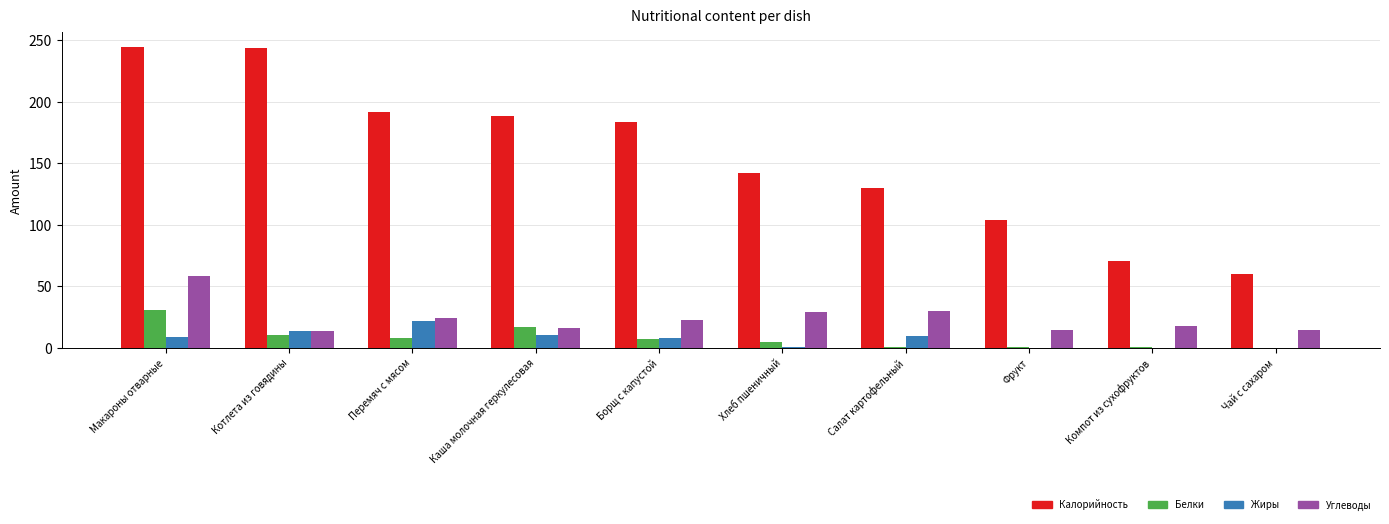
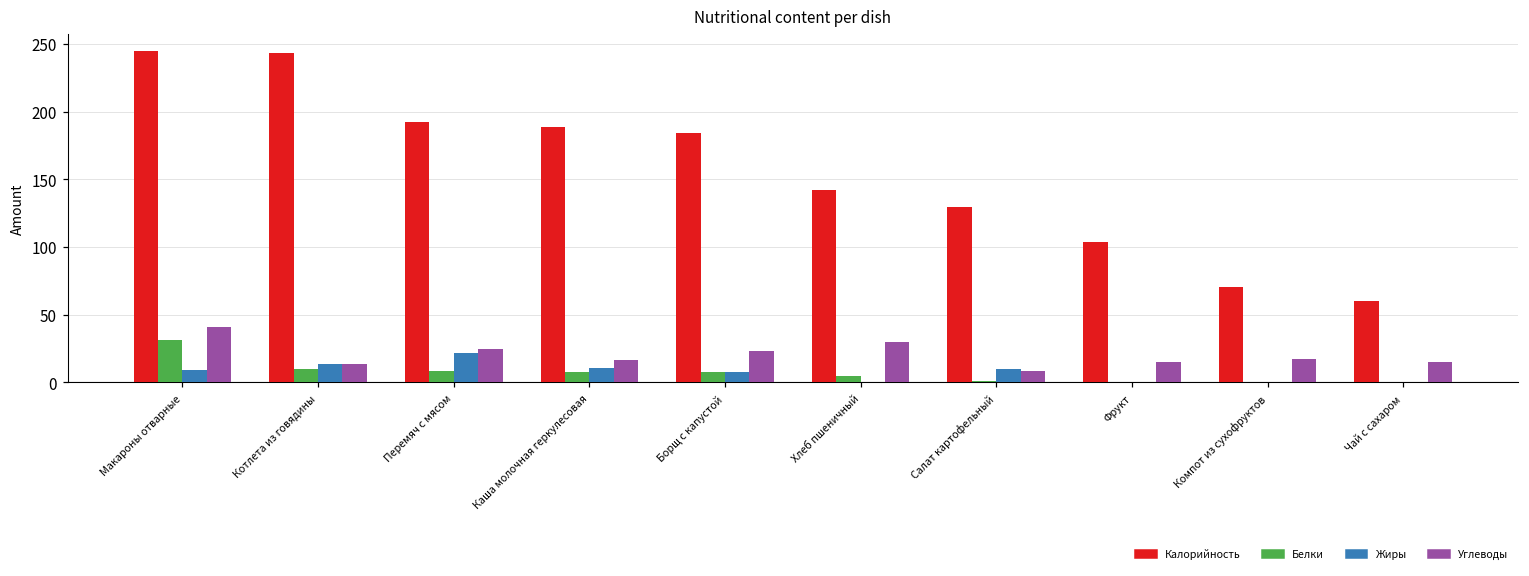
  {
    "Калорийность": {
      "Макароны отварные": 245,
      "Котлета из говядины": 244,
      "Перемяч с мясом": 192,
      "Каша молочная геркулесовая": 188,
      "Борщ с капустой": 184,
      "Хлеб пшеничный": 142,
      "Салат картофельный": 130,
      "Фрукт": 104,
      "Компот из сухофруктов": 71,
      "Чай с сахаром": 60
    },
    "Белки": {
      "Макароны отварные": 31,
      "Котлета из говядины": 10,
      "Перемяч с мясом": 8,
-     "Каша молочная геркулесовая": 17,
+     "Каша молочная геркулесовая": 7,
      "Борщ с капустой": 8,
      "Хлеб пшеничный": 5
    },
    "Жиры": {
      "Макароны отварные": 9,
      "Котлета из говядины": 14,
      "Перемяч с мясом": 22,
      "Каша молочная геркулесовая": 10,
      "Борщ с капустой": 8,
      "Салат картофельный": 10,
      "Компот из сухофруктов": 0
    },
    "Углеводы": {
-     "Макароны отварные": 58,
+     "Макароны отварные": 41,
      "Котлета из говядины": 14,
      "Перемяч с мясом": 25,
      "Каша молочная геркулесовая": 16,
      "Борщ с капустой": 23,
      "Хлеб пшеничный": 30,
-     "Салат картофельный": 30,
+     "Салат картофельный": 9,
      "Фрукт": 15,
      "Компот из сухофруктов": 18,
      "Чай с сахаром": 15
    }
  }
